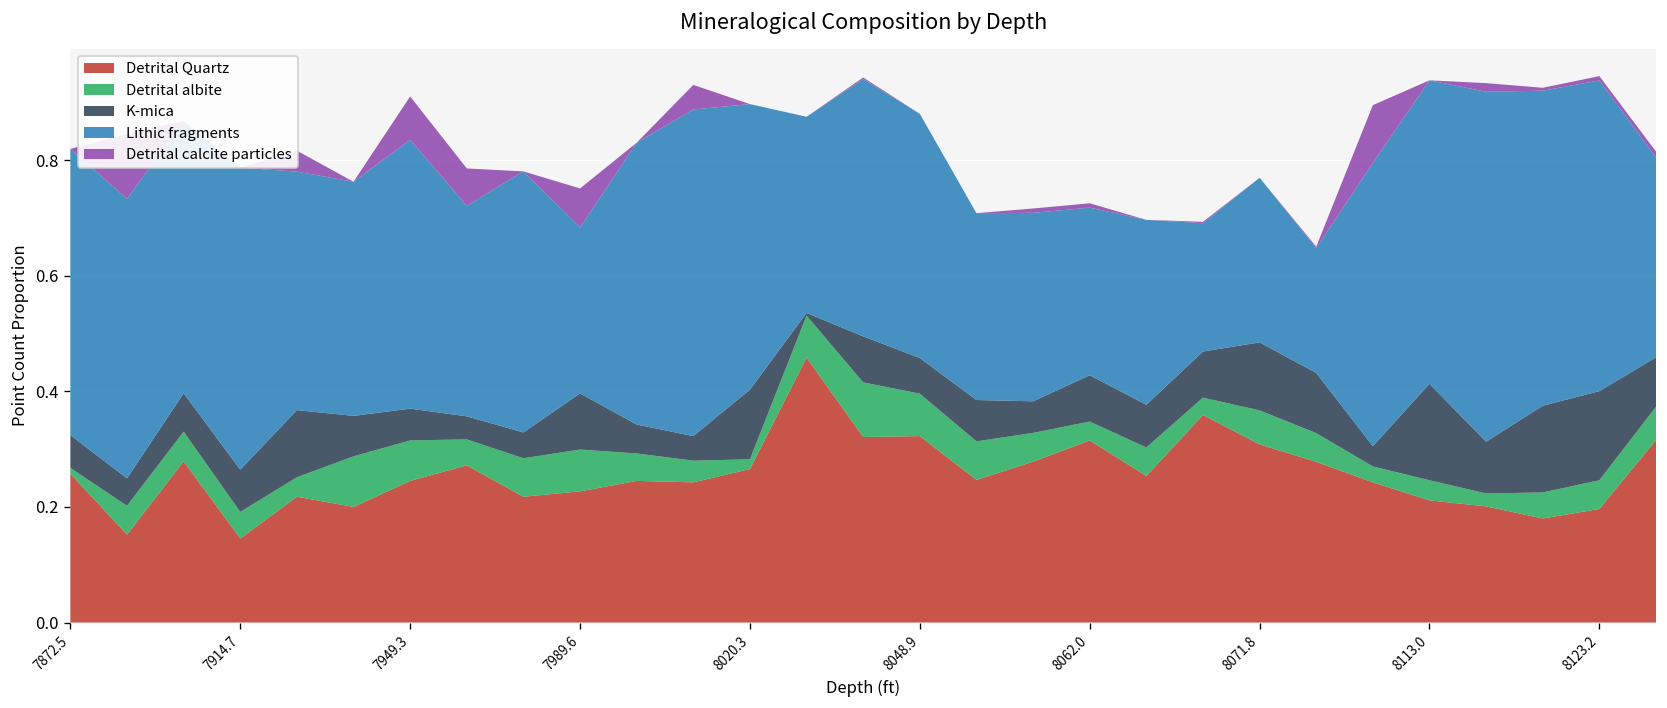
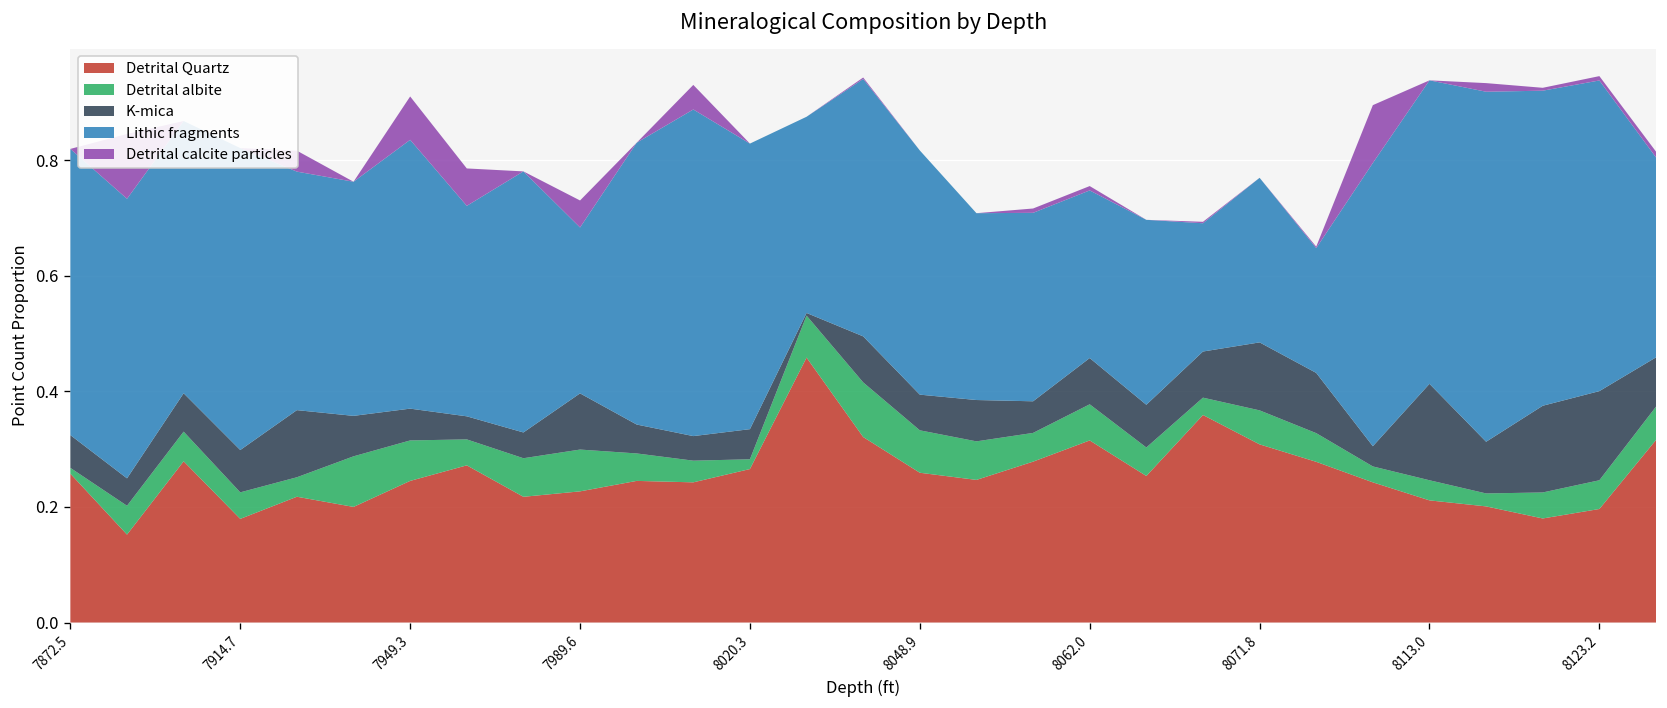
  {
    "Detrital Quartz": {
      "7872.5": 0.26,
-     "7914.7": 0.15,
+     "7914.7": 0.18,
      "7949.3": 0.25,
      "7989.6": 0.23,
      "8020.3": 0.27,
-     "8048.9": 0.32,
+     "8048.9": 0.26,
      "8062.0": 0.32,
      "8071.8": 0.31,
      "8113.0": 0.21,
      "8123.2": 0.20
    },
    "Detrital albite": {
      "7872.5": 0.01,
      "7914.7": 0.05,
      "7949.3": 0.07,
      "7989.6": 0.07,
      "8020.3": 0.02,
      "8048.9": 0.07,
-     "8062.0": 0.03,
+     "8062.0": 0.06,
      "8071.8": 0.06,
      "8113.0": 0.03,
      "8123.2": 0.05
    },
    "K-mica": {
      "7872.5": 0.06,
      "7914.7": 0.07,
      "7949.3": 0.05,
      "7989.6": 0.10,
-     "8020.3": 0.12,
+     "8020.3": 0.05,
      "8048.9": 0.06,
      "8062.0": 0.08,
      "8071.8": 0.12,
      "8113.0": 0.17,
      "8123.2": 0.15
    },
    "Lithic fragments": {
      "7949.3": 0.46,
      "7989.6": 0.29,
      "8062.0": 0.29,
      "8123.2": 0.54
    },
    "Detrital calcite particles": {
      "7949.3": 0.07,
-     "7989.6": 0.07,
+     "7989.6": 0.05,
      "8062.0": 0.01,
      "8123.2": 0.01
    }
  }
